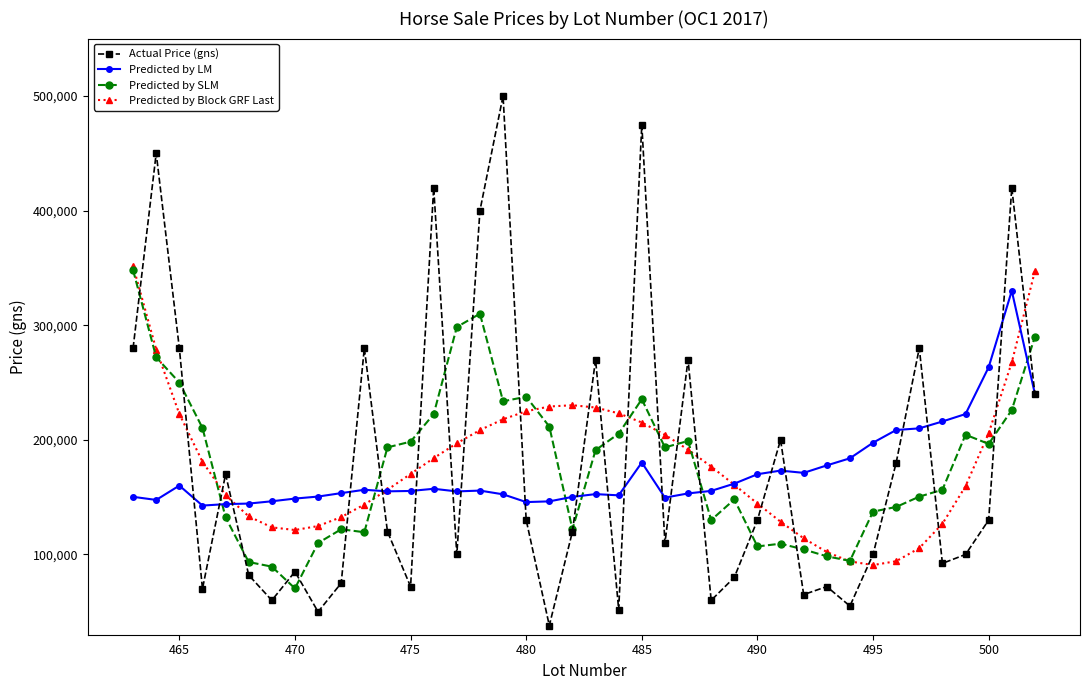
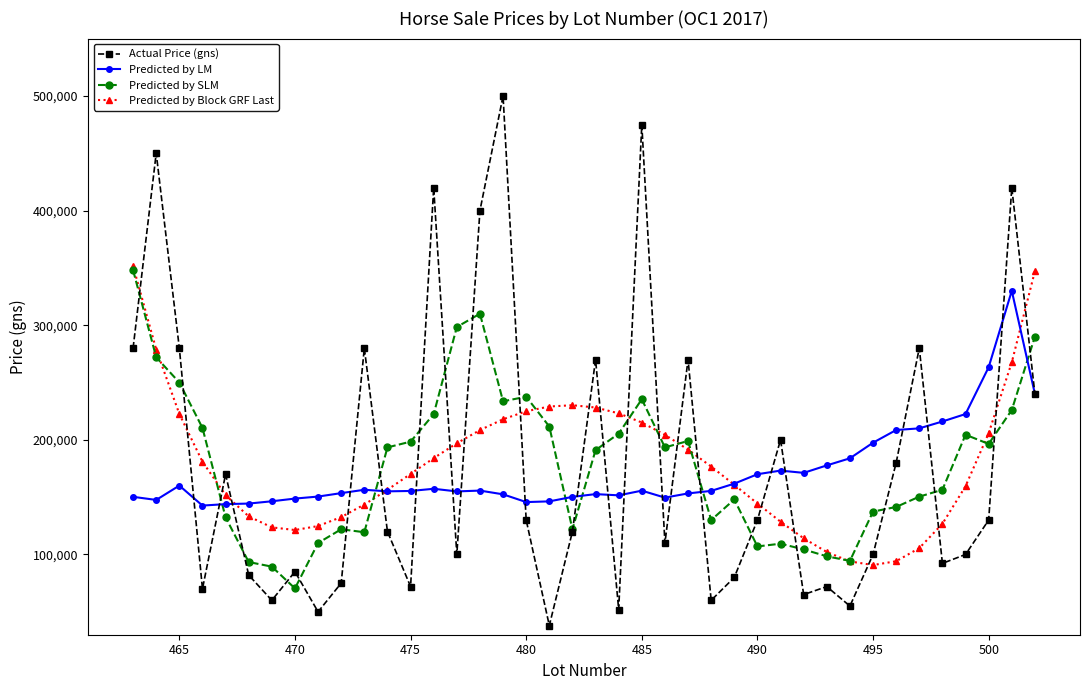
  {
    "Actual Price (gns)": {
      "465": "280,000",
      "470": "85,000",
      "475": "72,000",
      "480": "130,000",
      "485": "475,000",
      "490": "130,000",
      "495": "100,000",
      "500": "130,000"
    },
    "Predicted by LM": {
      "465": "160,000",
      "470": "149,000",
      "475": "155,000",
      "480": "146,000",
-     "485": "180,000",
+     "485": "156,000",
      "490": "170,000",
      "495": "198,000",
      "500": "263,000"
    },
    "Predicted by SLM": {
      "465": "250,000",
      "470": "70,000",
      "475": "198,000",
      "480": "238,000",
      "485": "235,000",
      "490": "107,000",
      "495": "137,000",
      "500": "196,000"
    },
    "Predicted by Block GRF Last": {
      "465": "223,000",
      "470": "121,000",
      "475": "170,000",
      "480": "225,000",
      "485": "215,000",
      "490": "144,000",
      "495": "91,000",
      "500": "206,000"
    }
  }
